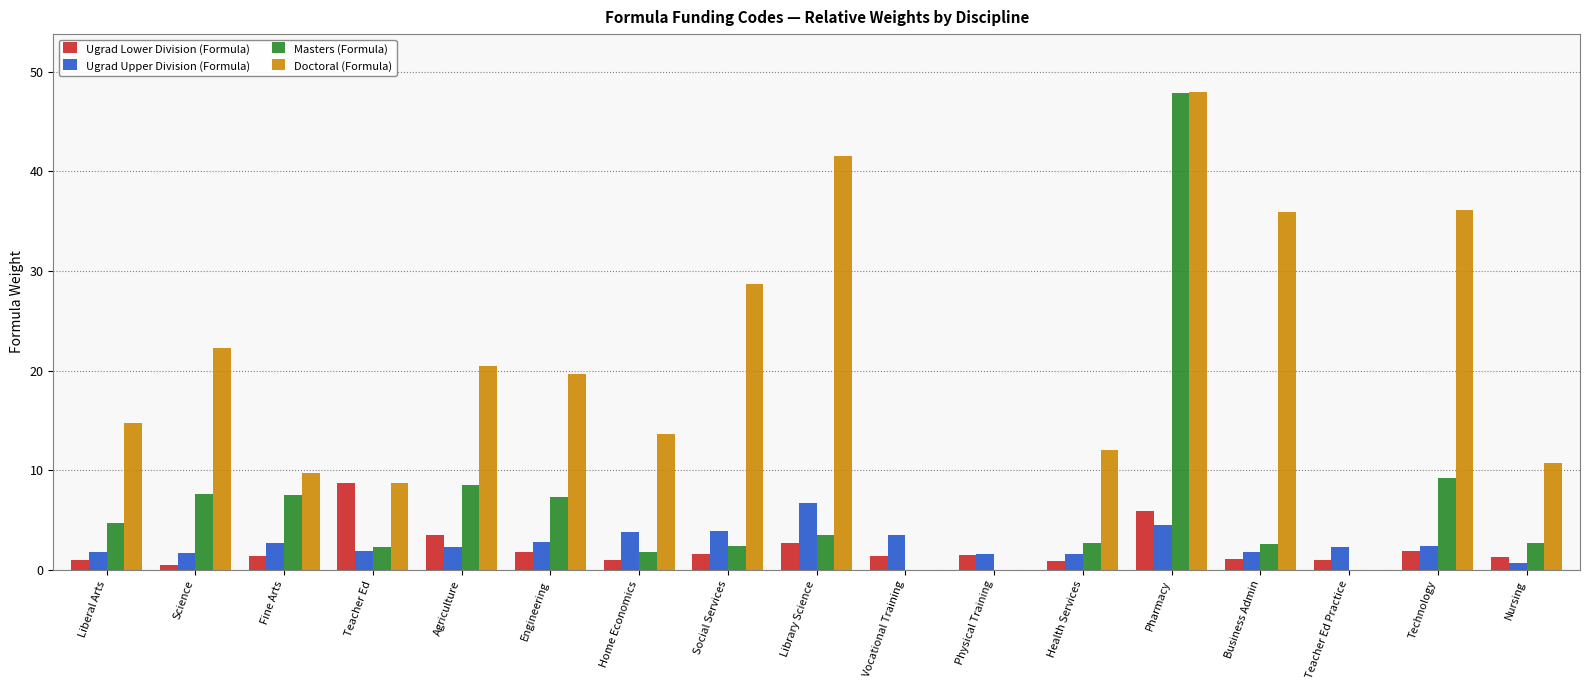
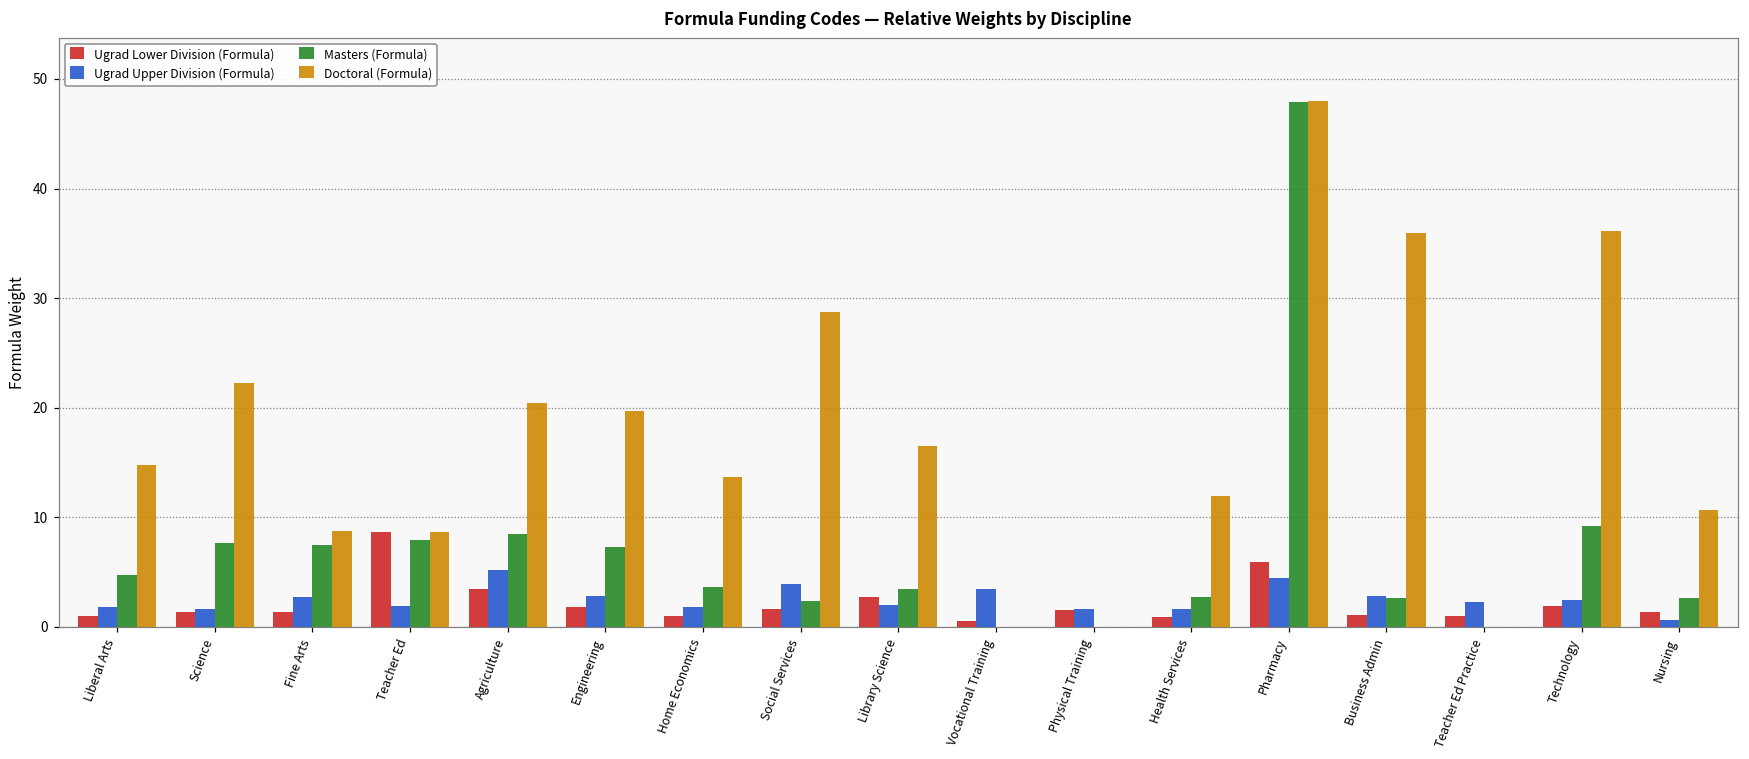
  {
    "Ugrad Lower Division (Formula)": {
      "Liberal Arts": 1,
-     "Science": 0.5,
+     "Science": 1.4,
      "Fine Arts": 1,
      "Teacher Ed": 9,
      "Agriculture": 3,
      "Engineering": 2,
      "Home Economics": 1,
      "Social Services": 2,
      "Library Science": 3,
-     "Vocational Training": 1.4,
+     "Vocational Training": 0.5,
      "Physical Training": 2,
      "Health Services": 1,
      "Pharmacy": 6,
      "Business Admin": 1,
      "Teacher Ed Practice": 1,
      "Technology": 2,
      "Nursing": 1
    },
    "Ugrad Upper Division (Formula)": {
      "Liberal Arts": 2,
      "Science": 2,
      "Fine Arts": 3,
      "Teacher Ed": 2,
-     "Agriculture": 2,
+     "Agriculture": 5,
      "Engineering": 3,
-     "Home Economics": 4,
+     "Home Economics": 2,
      "Social Services": 4,
-     "Library Science": 7,
+     "Library Science": 2,
      "Vocational Training": 3,
      "Physical Training": 2,
      "Health Services": 2,
      "Pharmacy": 4,
-     "Business Admin": 2,
+     "Business Admin": 3,
      "Teacher Ed Practice": 2,
      "Technology": 2,
      "Nursing": 1
    },
    "Masters (Formula)": {
      "Liberal Arts": 5,
      "Science": 8,
      "Fine Arts": 7,
-     "Teacher Ed": 2,
+     "Teacher Ed": 8,
      "Agriculture": 9,
      "Engineering": 7,
-     "Home Economics": 2,
+     "Home Economics": 4,
      "Social Services": 2,
      "Library Science": 4,
      "Vocational Training": 0,
      "Physical Training": 0,
      "Health Services": 3,
      "Pharmacy": 48,
      "Business Admin": 3,
      "Teacher Ed Practice": 0,
      "Technology": 9,
      "Nursing": 3
    },
    "Doctoral (Formula)": {
      "Liberal Arts": 15,
      "Science": 22,
-     "Fine Arts": 10,
+     "Fine Arts": 9,
      "Teacher Ed": 9,
      "Agriculture": 20,
      "Engineering": 20,
      "Home Economics": 14,
      "Social Services": 29,
-     "Library Science": 42,
+     "Library Science": 17,
      "Vocational Training": 0,
      "Physical Training": 0,
      "Health Services": 12,
      "Pharmacy": 48,
      "Business Admin": 36,
      "Teacher Ed Practice": 0,
      "Technology": 36,
      "Nursing": 11
    }
  }
